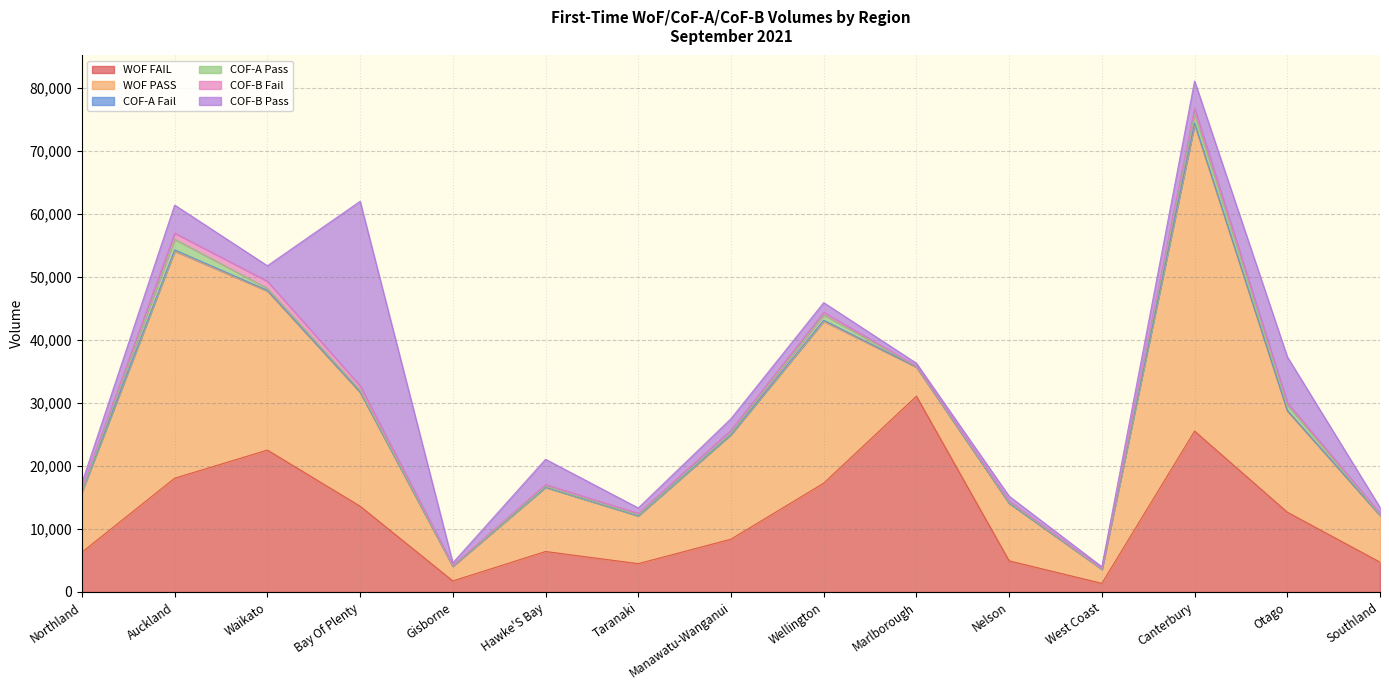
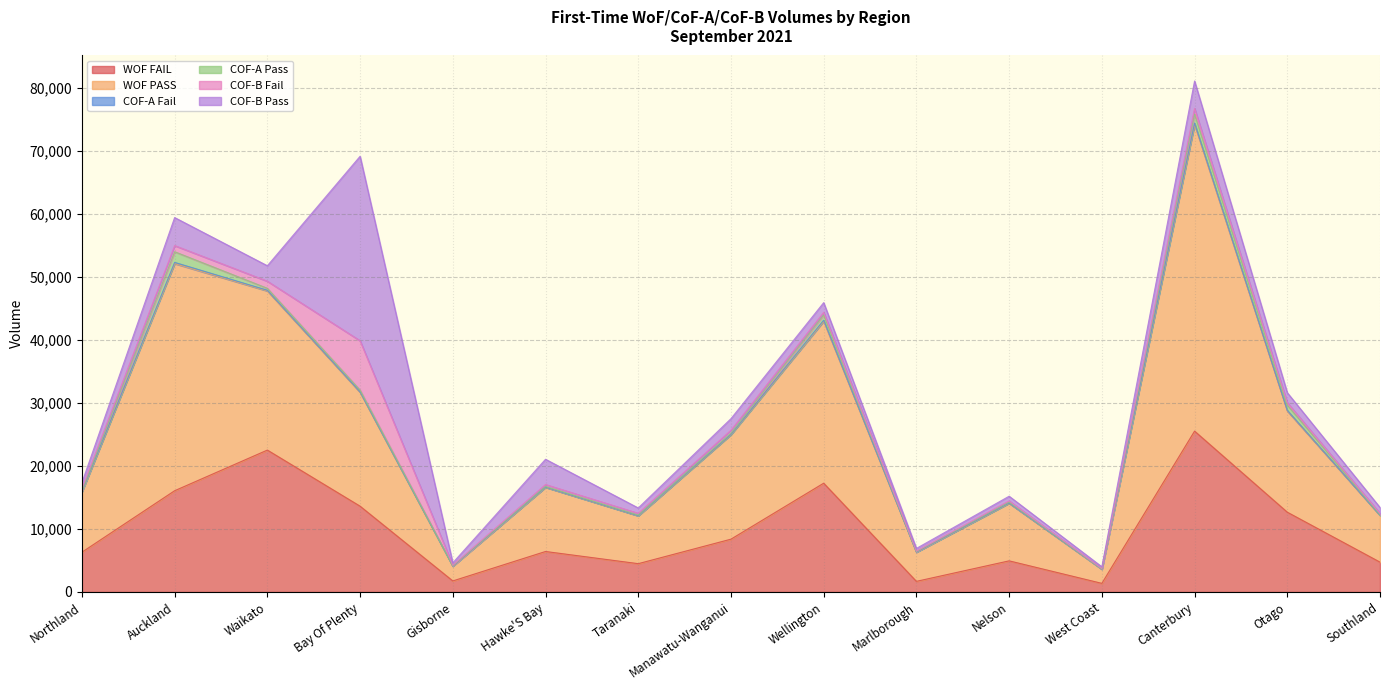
  {
    "WOF FAIL": {
      "Northland": "6,000",
-     "Auckland": "18,000",
+     "Auckland": "16,000",
      "Waikato": "23,000",
      "Bay Of Plenty": "14,000",
      "Gisborne": "2,000",
      "Hawke'S Bay": "6,000",
      "Taranaki": "4,000",
      "Manawatu-Wanganui": "8,000",
      "Wellington": "17,000",
-     "Marlborough": "31,000",
+     "Marlborough": "2,000",
      "Nelson": "5,000",
      "West Coast": "1,000",
      "Canterbury": "26,000",
      "Otago": "13,000",
      "Southland": "5,000"
    },
    "COF-A Pass": {
      "Auckland": "2,000",
      "Canterbury": "1,000"
    },
    "COF-B Fail": {
      "Auckland": "1,000",
      "Waikato": "1,000",
-     "Bay Of Plenty": "1,000",
+     "Bay Of Plenty": "8,000",
      "Manawatu-Wanganui": "0",
      "Canterbury": "1,000"
    },
    "COF-B Pass": {
      "Northland": "1,000",
      "Auckland": "4,000",
      "Waikato": "2,000",
      "Bay Of Plenty": "29,000",
      "Hawke'S Bay": "4,000",
      "Taranaki": "1,000",
      "Manawatu-Wanganui": "2,000",
      "Wellington": "2,000",
      "Marlborough": "0",
      "Nelson": "1,000",
      "Canterbury": "4,000",
-     "Otago": "7,000",
+     "Otago": "2,000",
      "Southland": "1,000"
    }
  }
